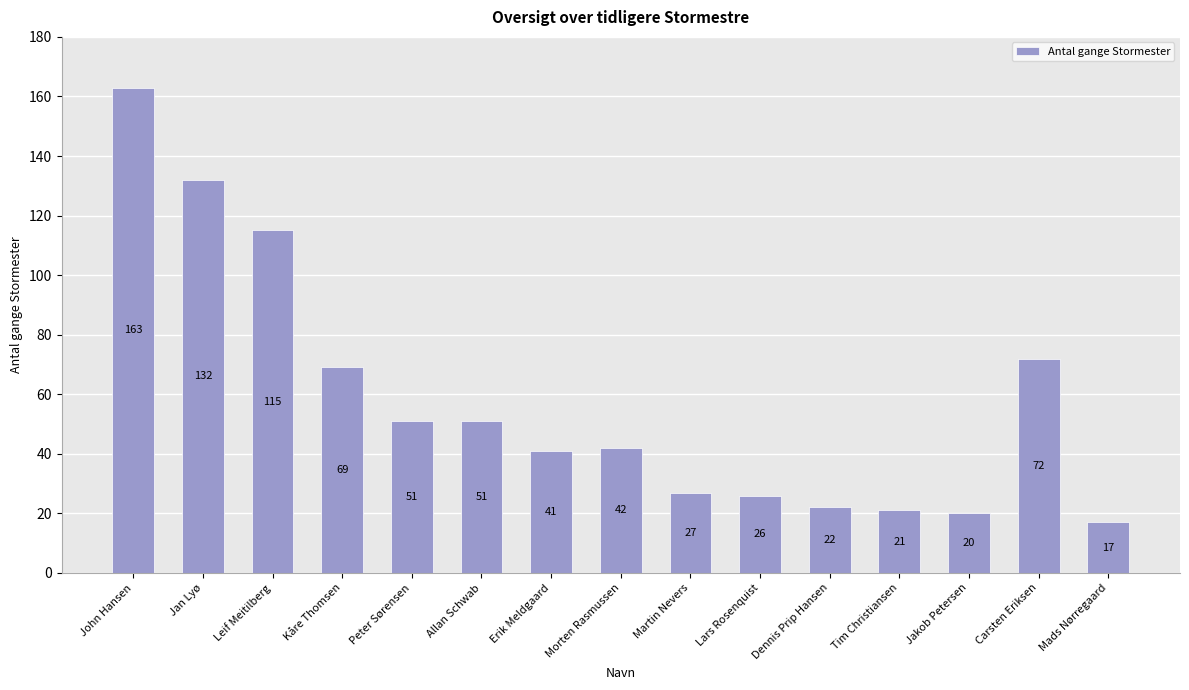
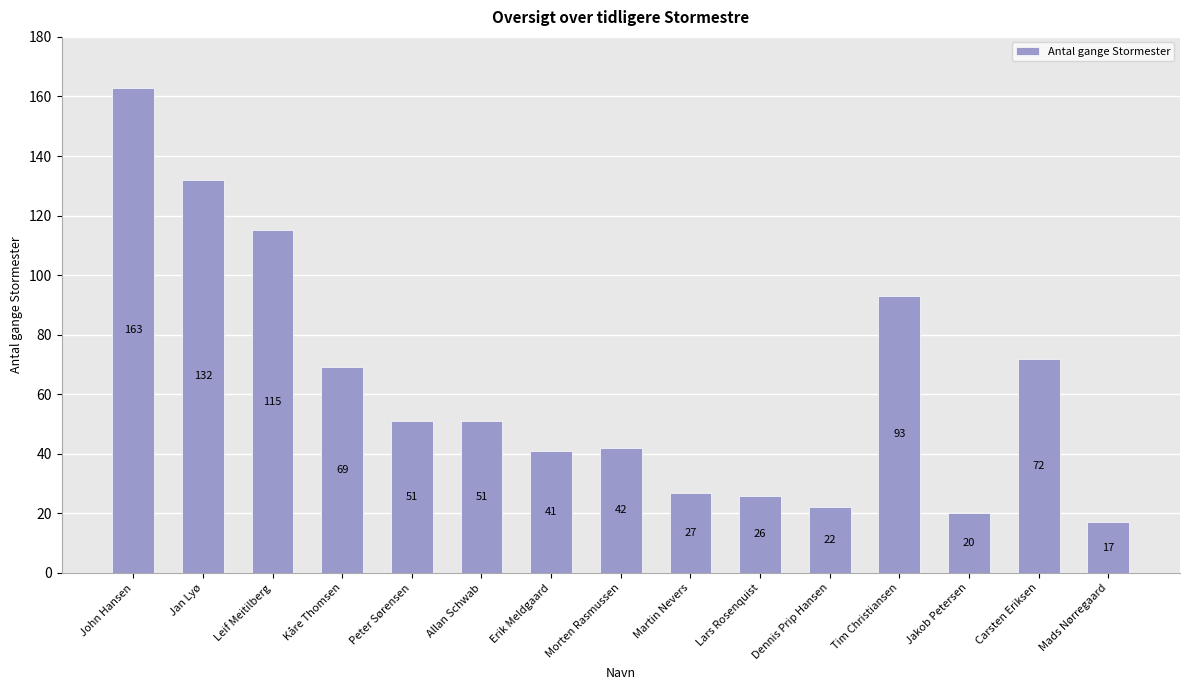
  {
    "John Hansen": 163,
    "Jan Lyø": 132,
    "Leif Meitilberg": 115,
    "Kåre Thomsen": 69,
    "Peter Sørensen": 51,
    "Allan Schwab": 51,
    "Erik Meldgaard": 41,
    "Morten Rasmussen": 42,
    "Martin Nevers": 27,
    "Lars Rosenquist": 26,
    "Dennis Prip Hansen": 22,
-   "Tim Christiansen": 21,
+   "Tim Christiansen": 93,
    "Jakob Petersen": 20,
    "Carsten Eriksen": 72,
    "Mads Nørregaard": 17
  }
